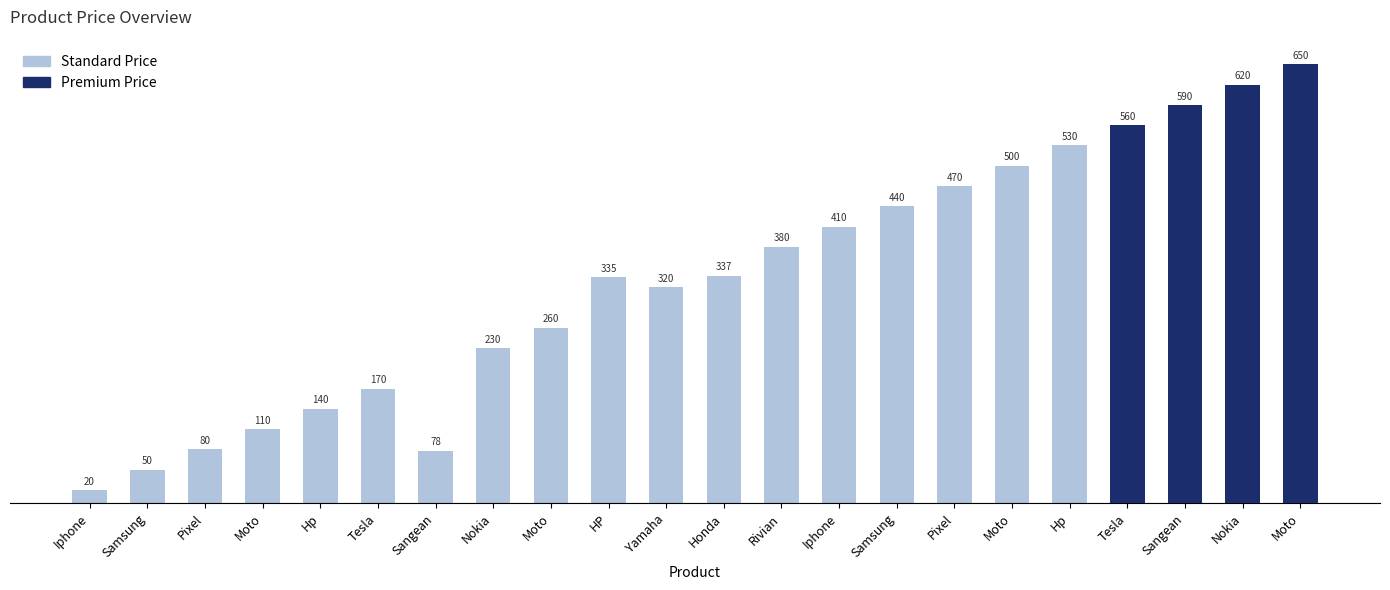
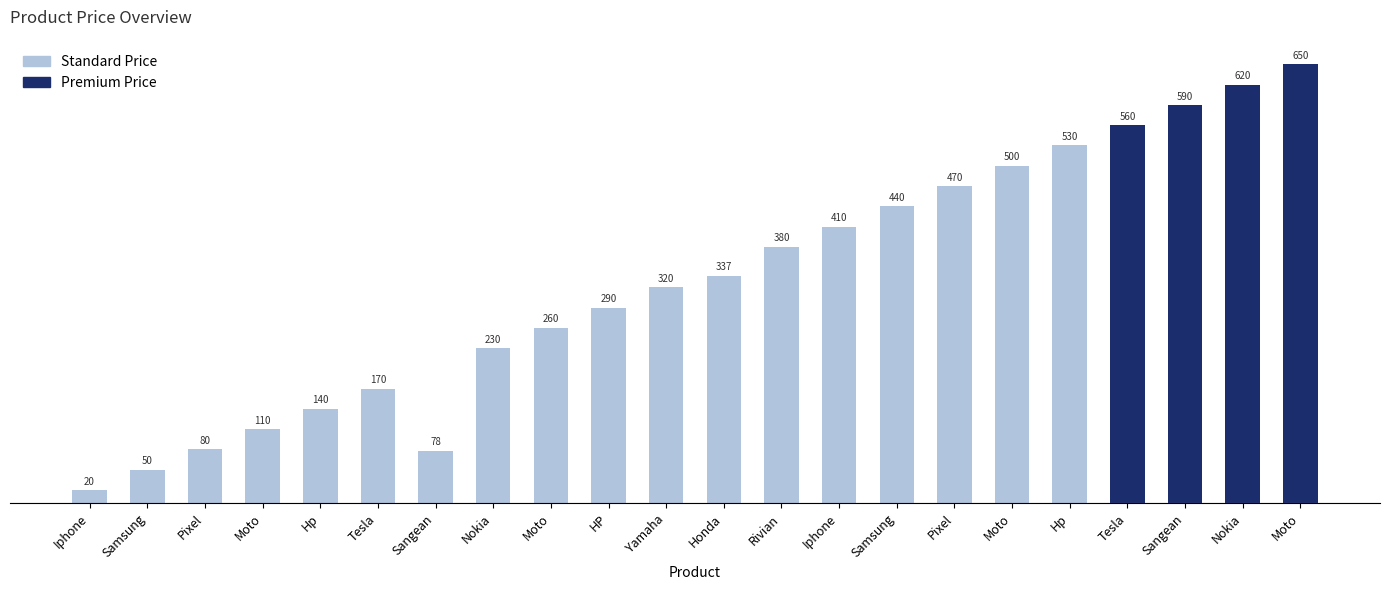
  {
-   "HP": 335,
+   "HP": 290,
    "Yamaha": 320,
    "Honda": 337,
    "Rivian": 380
  }
